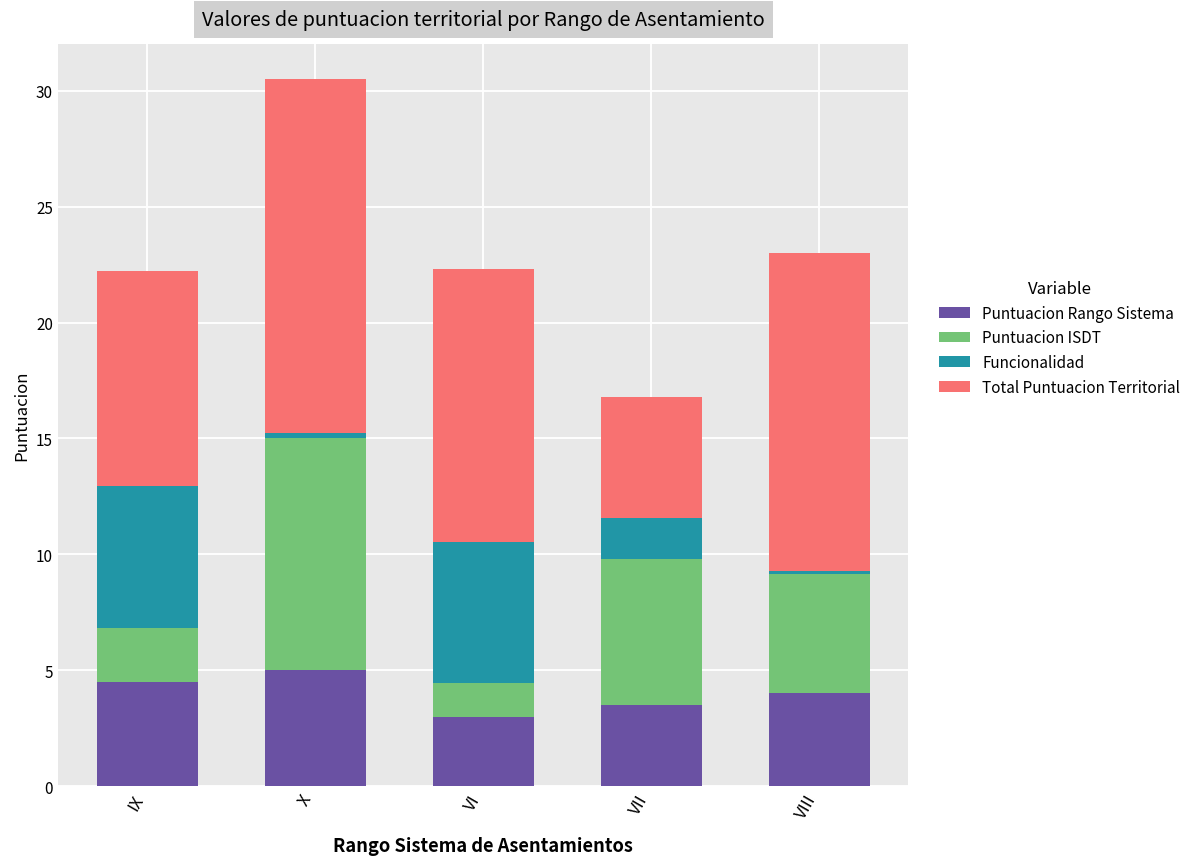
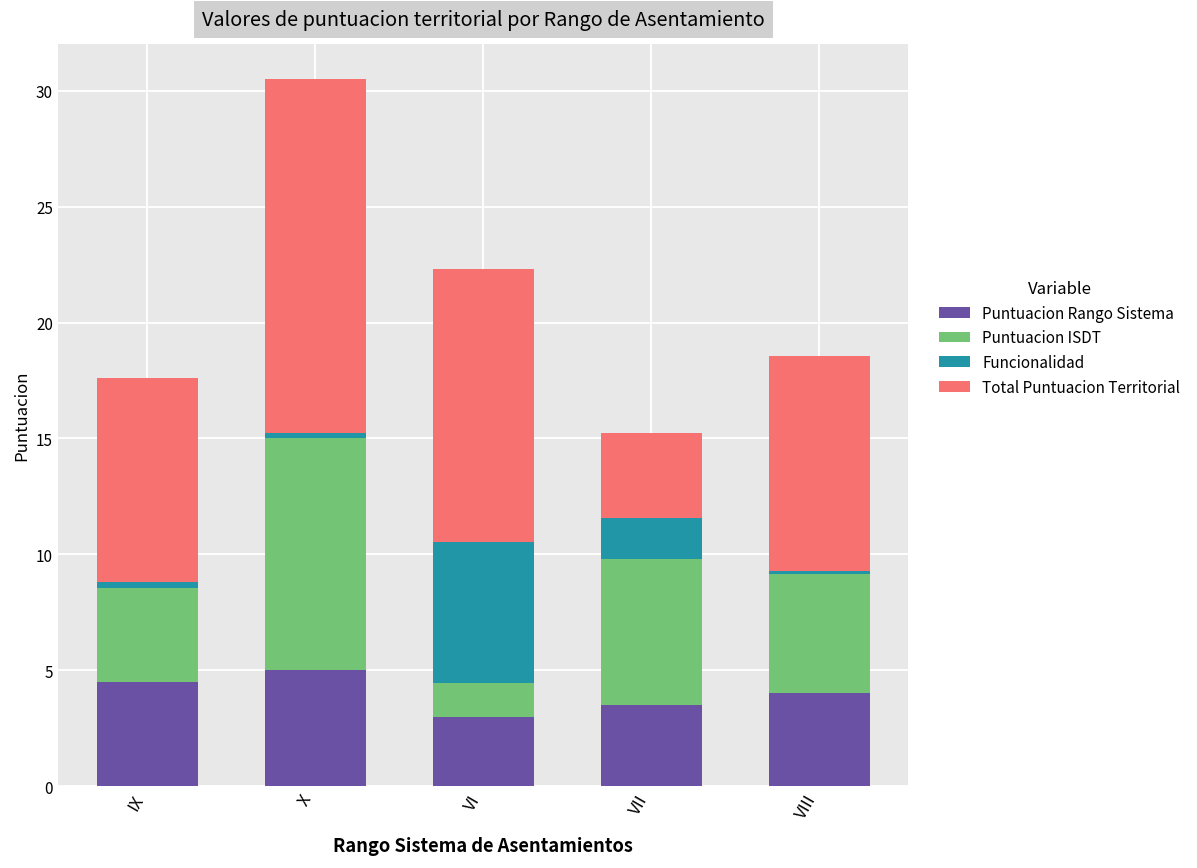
  {
    "Puntuacion ISDT": {
-     "IX": 2.3,
+     "IX": 4.1,
      "X": 10.0,
      "VI": 1.5,
      "VII": 6.3,
      "VIII": 5.2
    },
    "Funcionalidad": {
-     "IX": 6.1,
+     "IX": 0.3,
      "X": 0.3,
      "VI": 6.1,
      "VII": 1.8,
      "VIII": 0.1
    },
    "Total Puntuacion Territorial": {
-     "IX": 9.3,
+     "IX": 8.8,
      "X": 15.3,
      "VI": 11.8,
-     "VII": 5.2,
-     "VIII": 13.7
+     "VII": 3.7,
+     "VIII": 9.3
    }
  }
